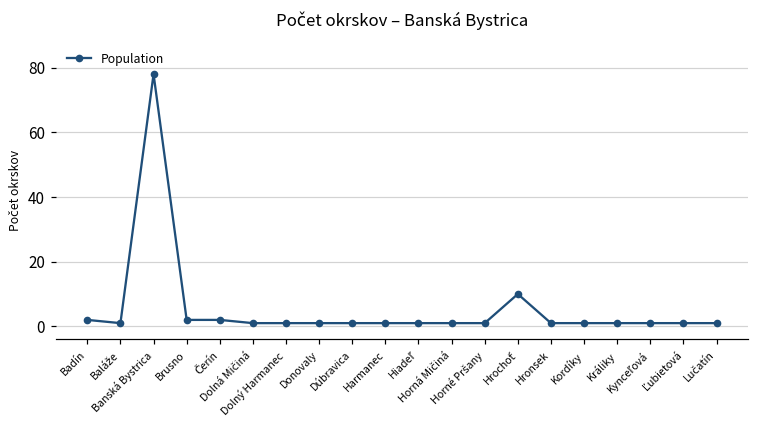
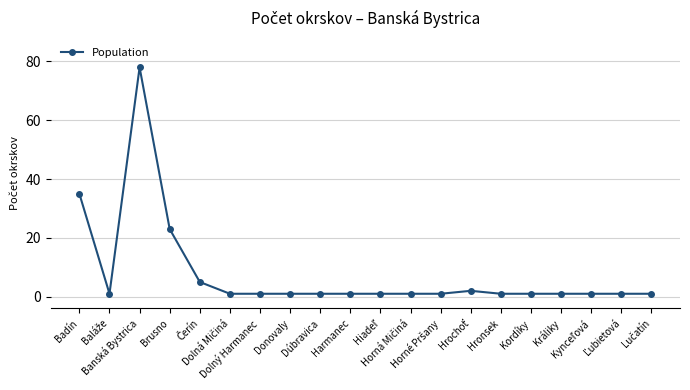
  {
-   "Badín": 2,
+   "Badín": 35,
    "Baláže": 1,
    "Banská Bystrica": 78,
-   "Brusno": 2,
-   "Čerín": 2,
+   "Brusno": 23,
+   "Čerín": 5,
    "Dolná Mičiná": 1,
    "Dolný Harmanec": 1,
    "Donovaly": 1,
    "Dúbravica": 1,
    "Harmanec": 1,
    "Hiadeľ": 1,
    "Horná Mičiná": 1,
    "Horné Pršany": 1,
-   "Hrochoť": 10,
+   "Hrochoť": 2,
    "Hronsek": 1,
    "Kordíky": 1,
    "Králiky": 1,
    "Kynceľová": 1,
    "Ľubietová": 1,
    "Lučatín": 1
  }
